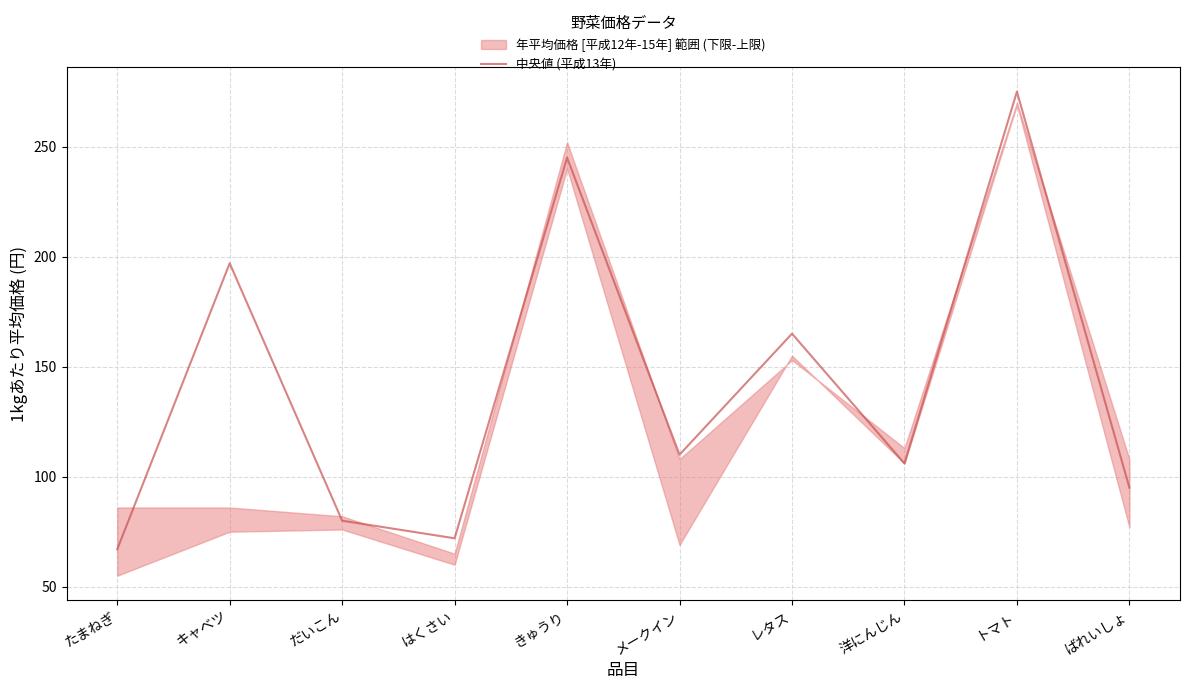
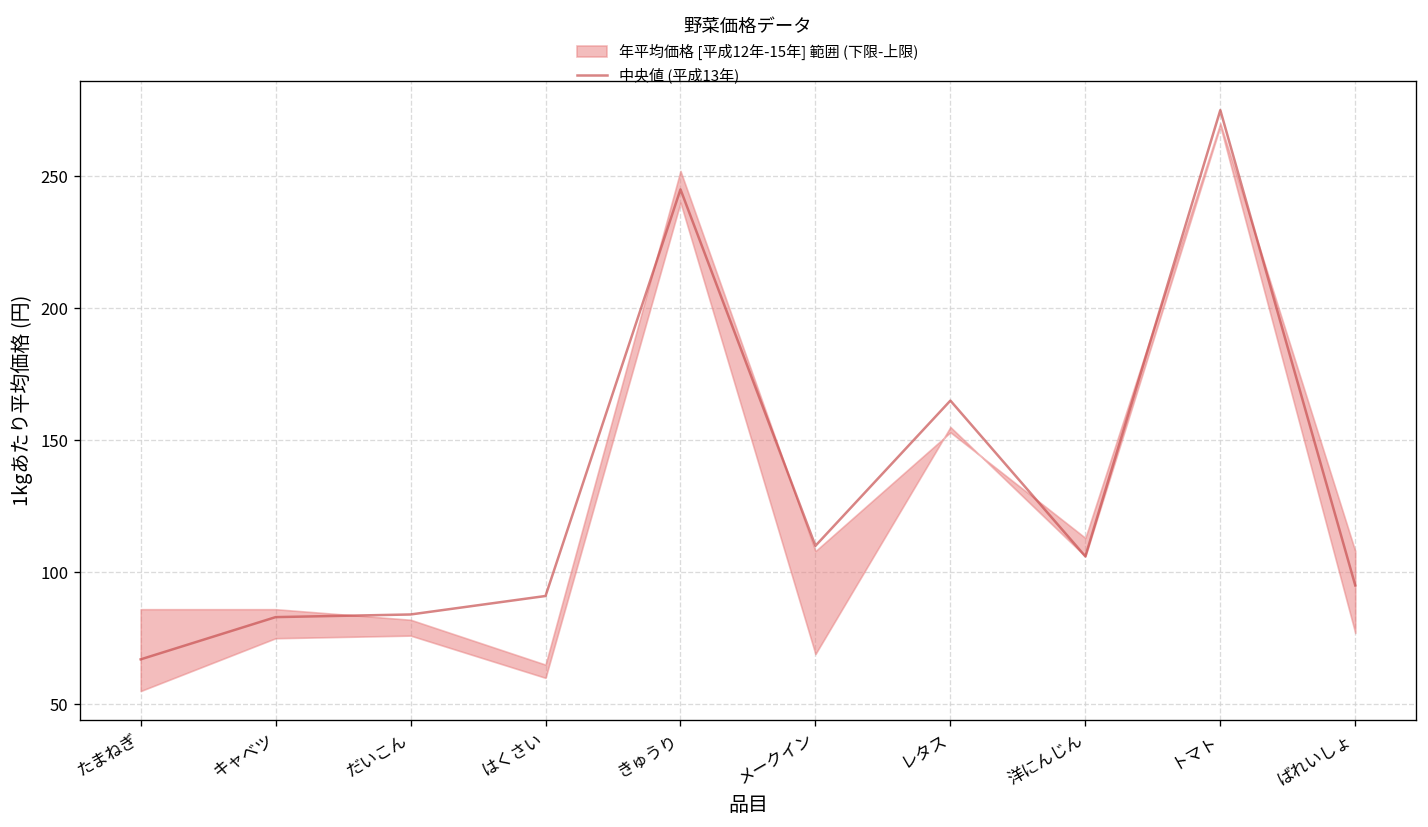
  {
    "中央値 (平成13年)": {
      "たまねぎ": 67,
-     "キャベツ": 197,
-     "だいこん": 80,
-     "はくさい": 72,
+     "キャベツ": 83,
+     "だいこん": 84,
+     "はくさい": 91,
      "きゅうり": 245,
      "メークイン": 110,
      "レタス": 165,
      "洋にんじん": 106,
      "トマト": 275,
      "ばれいしょ": 95
    }
  }
